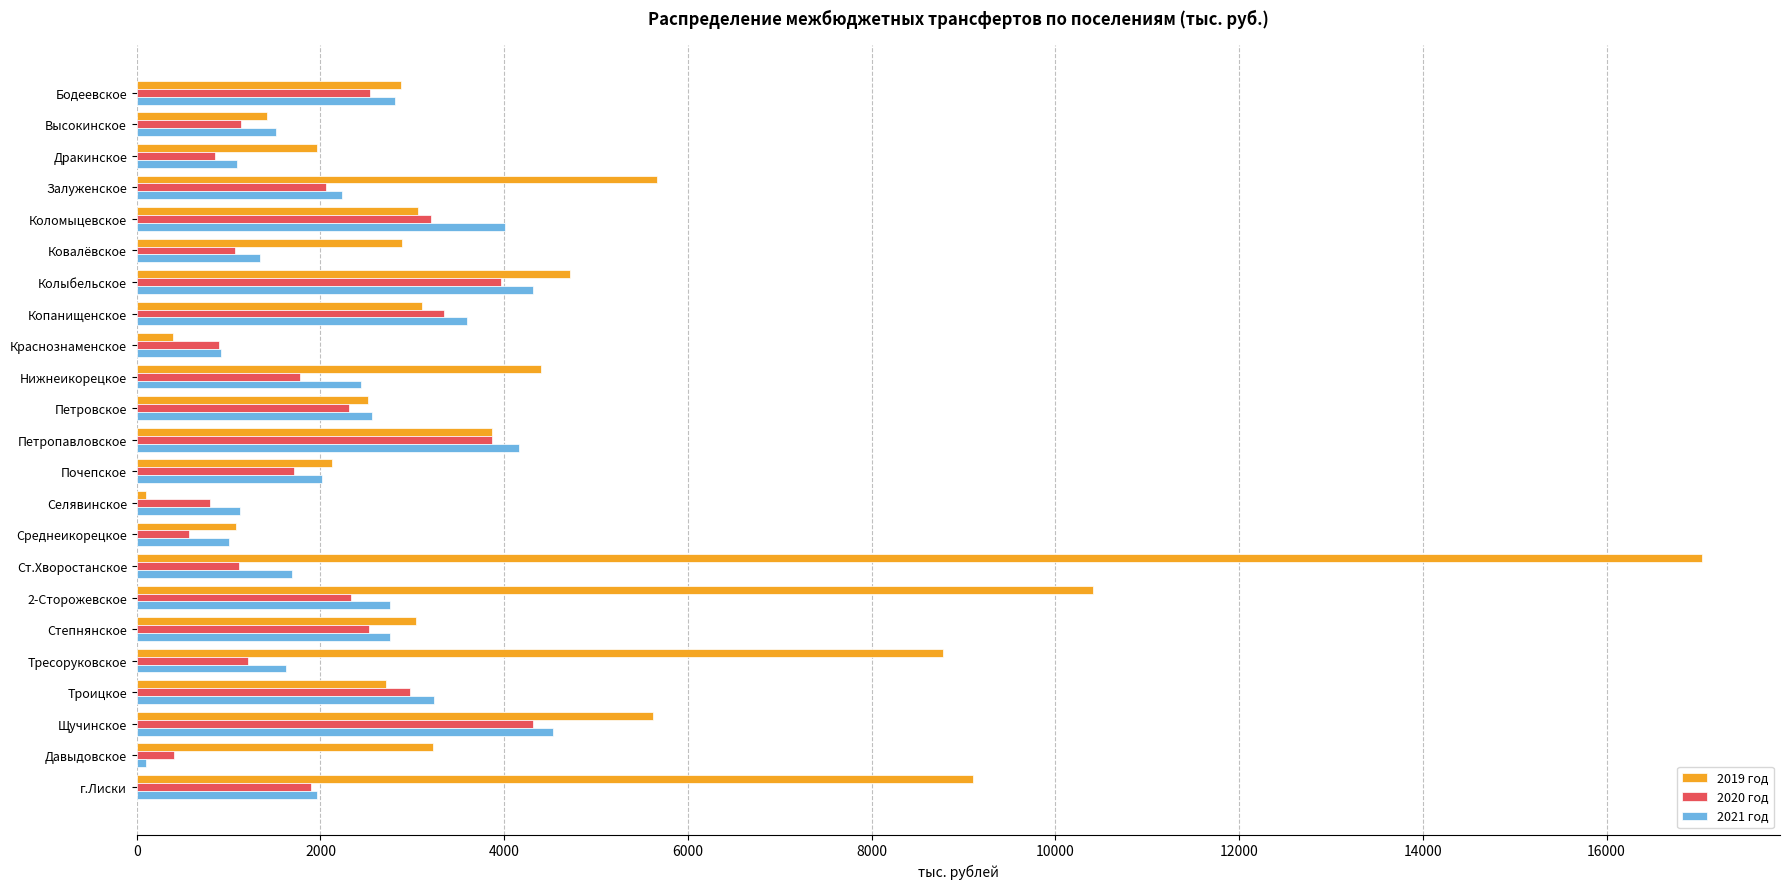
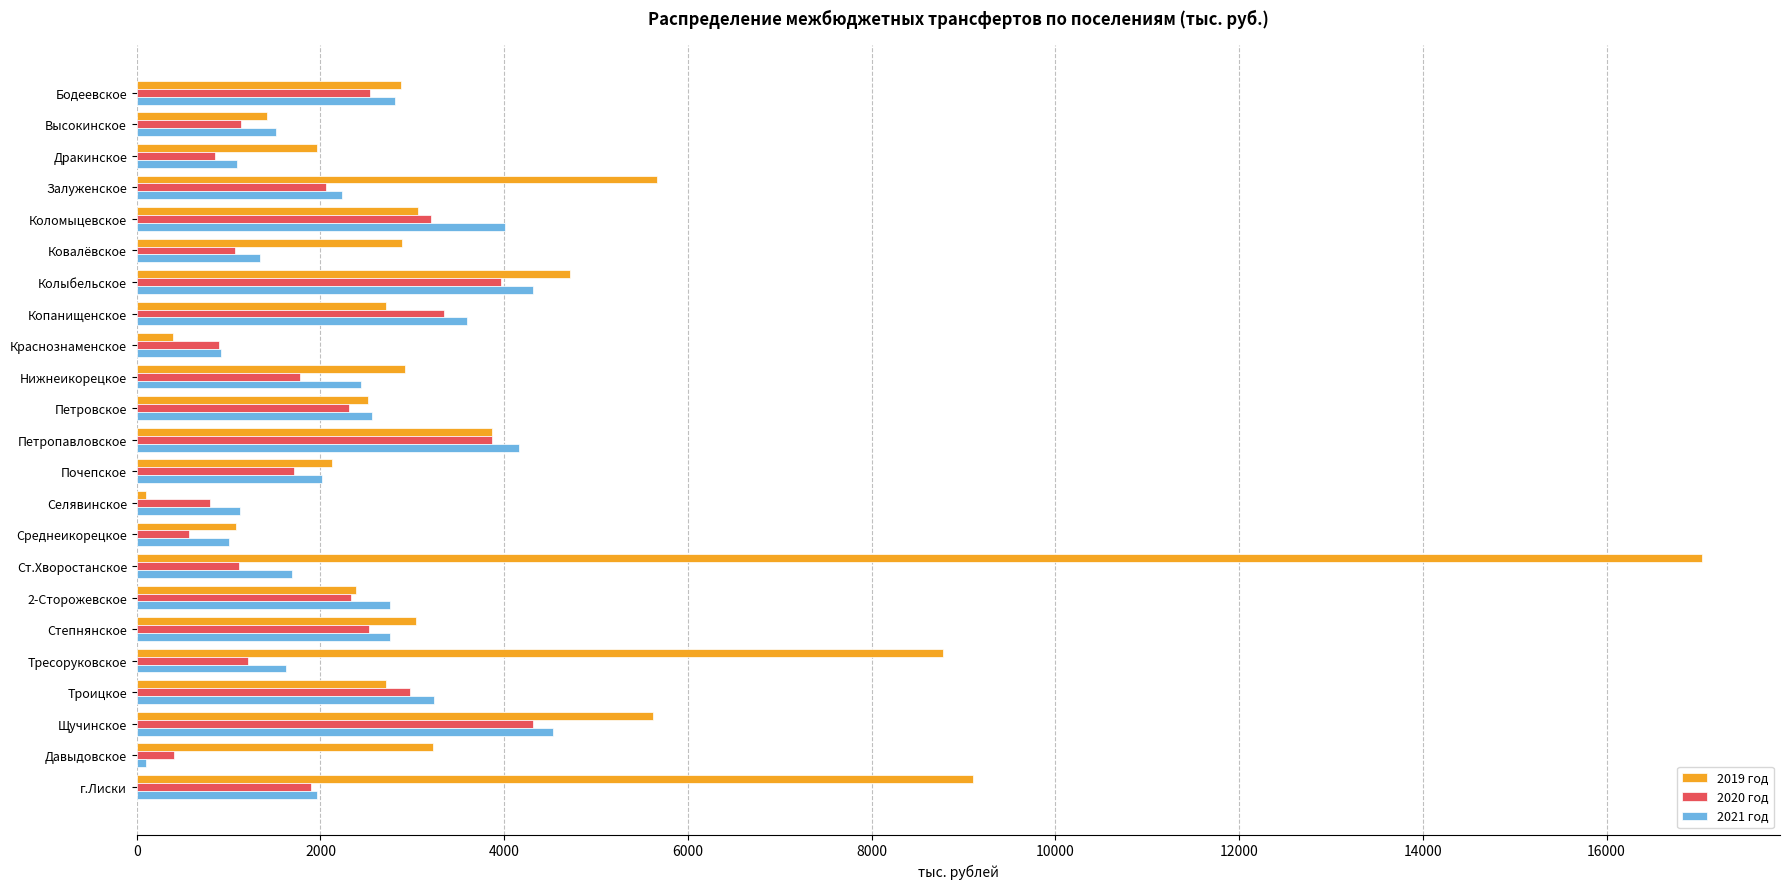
  {
    "2019 год": {
      "Бодеевское": 2900,
      "Высокинское": 1400,
      "Дракинское": 2000,
      "Залуженское": 5700,
      "Коломыцевское": 3100,
      "Ковалёвское": 2900,
      "Колыбельское": 4700,
-     "Копанищенское": 3100,
+     "Копанищенское": 2700,
      "Краснознаменское": 400,
-     "Нижнеикорецкое": 4400,
+     "Нижнеикорецкое": 2900,
      "Петровское": 2500,
      "Петропавловское": 3900,
      "Почепское": 2100,
      "Селявинское": 100,
      "Среднеикорецкое": 1100,
      "Ст.Хворостанское": 17000,
-     "2-Сторожевское": 10400,
+     "2-Сторожевское": 2400,
      "Степнянское": 3000,
      "Тресоруковское": 8800,
      "Троицкое": 2700,
      "Щучинское": 5600,
      "Давыдовское": 3200,
      "г.Лиски": 9100
    },
    "2020 год": {
      "Бодеевское": 2500,
      "Высокинское": 1100,
      "Дракинское": 900,
      "Залуженское": 2100,
      "Коломыцевское": 3200,
      "Ковалёвское": 1100,
      "Колыбельское": 4000,
      "Копанищенское": 3300,
      "Краснознаменское": 900,
      "Нижнеикорецкое": 1800,
      "Петровское": 2300,
      "Петропавловское": 3900,
      "Почепское": 1700,
      "Селявинское": 800,
      "Среднеикорецкое": 600,
      "Ст.Хворостанское": 1100,
      "2-Сторожевское": 2300,
      "Степнянское": 2500,
      "Тресоруковское": 1200,
      "Троицкое": 3000,
      "Щучинское": 4300,
      "Давыдовское": 400,
      "г.Лиски": 1900
    },
    "2021 год": {
      "Бодеевское": 2800,
      "Высокинское": 1500,
      "Дракинское": 1100,
      "Залуженское": 2200,
      "Коломыцевское": 4000,
      "Ковалёвское": 1300,
      "Колыбельское": 4300,
      "Копанищенское": 3600,
      "Краснознаменское": 900,
      "Нижнеикорецкое": 2400,
      "Петровское": 2600,
      "Петропавловское": 4200,
      "Почепское": 2000,
      "Селявинское": 1100,
      "Среднеикорецкое": 1000,
      "Ст.Хворостанское": 1700,
      "2-Сторожевское": 2800,
      "Степнянское": 2800,
      "Тресоруковское": 1600,
      "Троицкое": 3200,
      "Щучинское": 4500,
      "Давыдовское": 100,
      "г.Лиски": 2000
    }
  }
